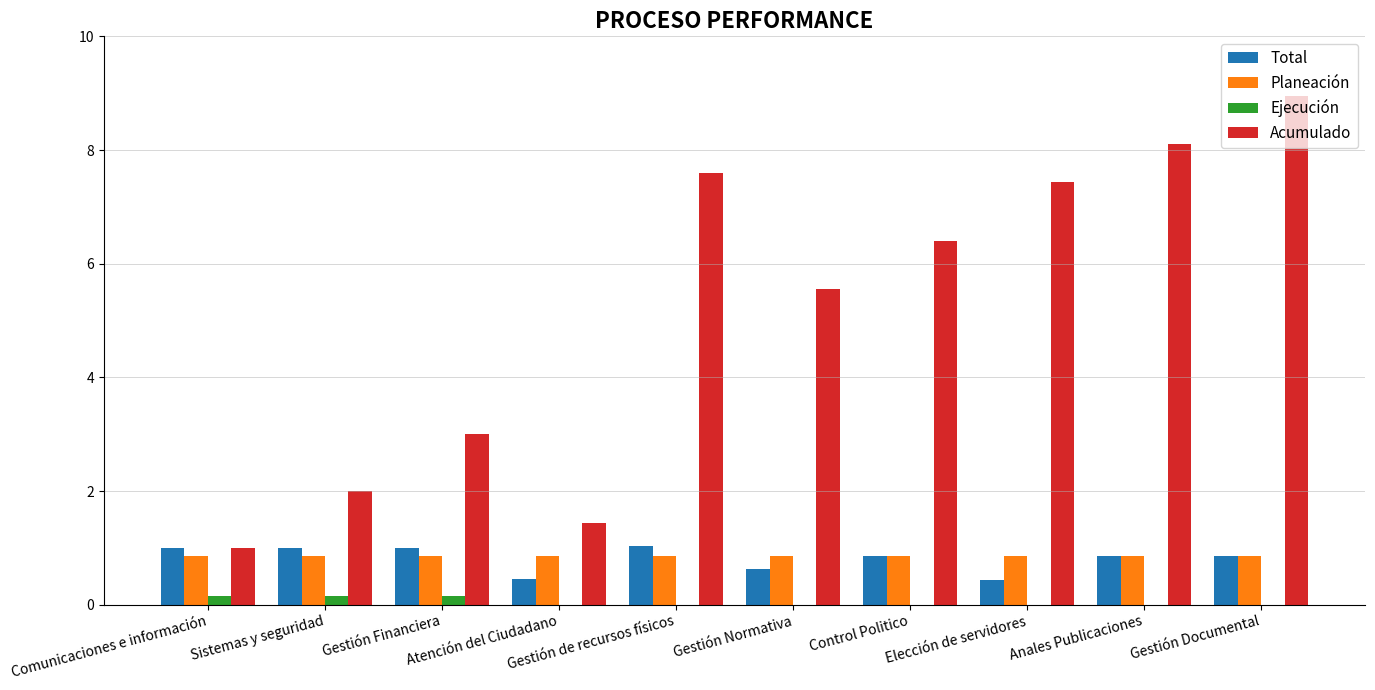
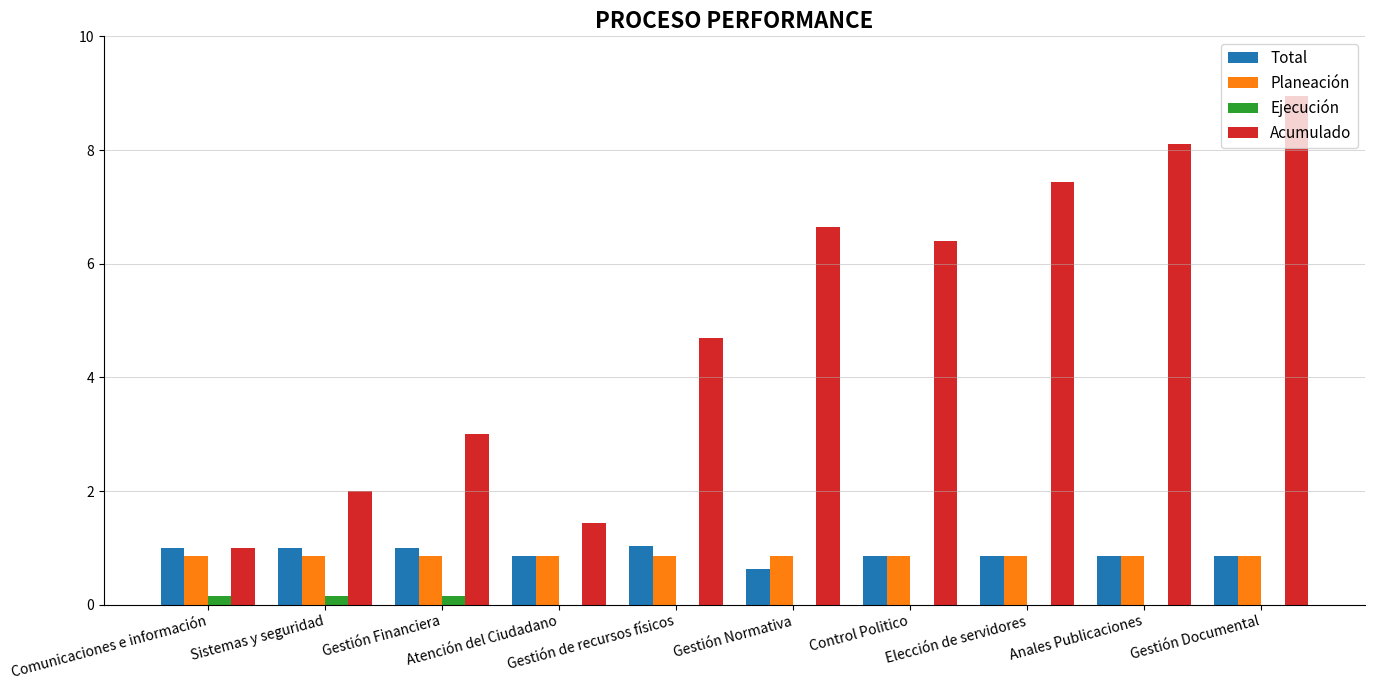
  {
    "Total": {
      "Comunicaciones e información": 1.0,
      "Sistemas y seguridad": 1.0,
      "Gestión Financiera": 1.0,
-     "Atención del Ciudadano": 0.5,
+     "Atención del Ciudadano": 0.9,
      "Gestión de recursos físicos": 1.0,
      "Gestión Normativa": 0.6,
      "Control Politico": 0.9,
-     "Elección de servidores": 0.4,
+     "Elección de servidores": 0.9,
      "Anales Publicaciones": 0.9,
      "Gestión Documental": 0.9
    },
    "Planeación": {
      "Comunicaciones e información": 0.9,
      "Sistemas y seguridad": 0.9,
      "Gestión Financiera": 0.9,
      "Atención del Ciudadano": 0.9,
      "Gestión de recursos físicos": 0.9,
      "Gestión Normativa": 0.9,
      "Control Politico": 0.9,
      "Elección de servidores": 0.9,
      "Anales Publicaciones": 0.9,
      "Gestión Documental": 0.9
    },
    "Ejecución": {
      "Comunicaciones e información": 0.2,
      "Sistemas y seguridad": 0.2,
      "Gestión Financiera": 0.2,
      "Atención del Ciudadano": 0.0,
      "Gestión de recursos físicos": 0.0,
      "Gestión Normativa": 0.0,
      "Control Politico": 0.0,
      "Elección de servidores": 0.0,
      "Anales Publicaciones": 0.0,
      "Gestión Documental": 0.0
    },
    "Acumulado": {
      "Comunicaciones e información": 1.0,
      "Sistemas y seguridad": 2.0,
      "Gestión Financiera": 3.0,
      "Atención del Ciudadano": 1.4,
-     "Gestión de recursos físicos": 7.6,
-     "Gestión Normativa": 5.6,
+     "Gestión de recursos físicos": 4.7,
+     "Gestión Normativa": 6.7,
      "Control Politico": 6.4,
      "Elección de servidores": 7.4,
      "Anales Publicaciones": 8.1
    }
  }
